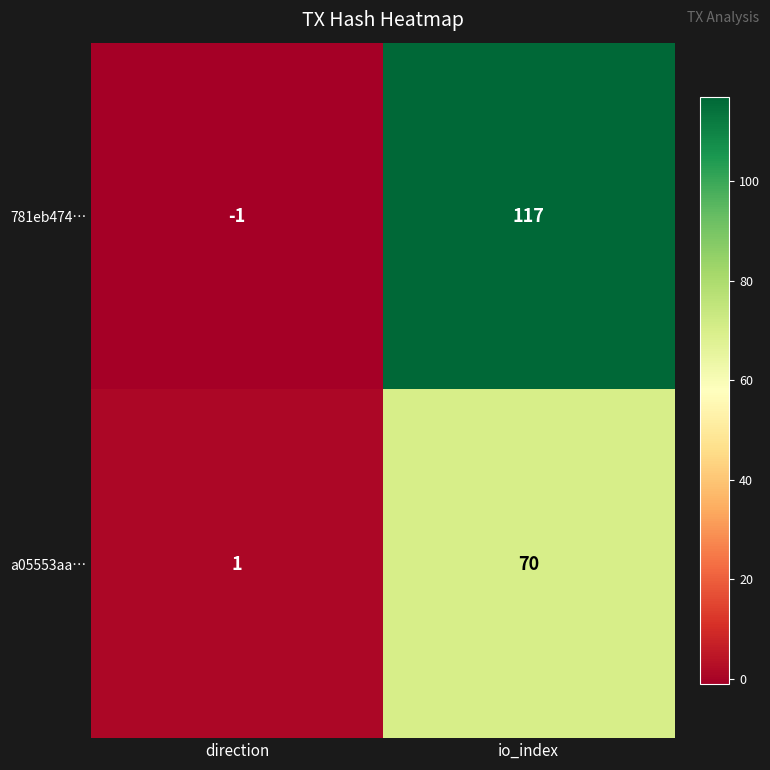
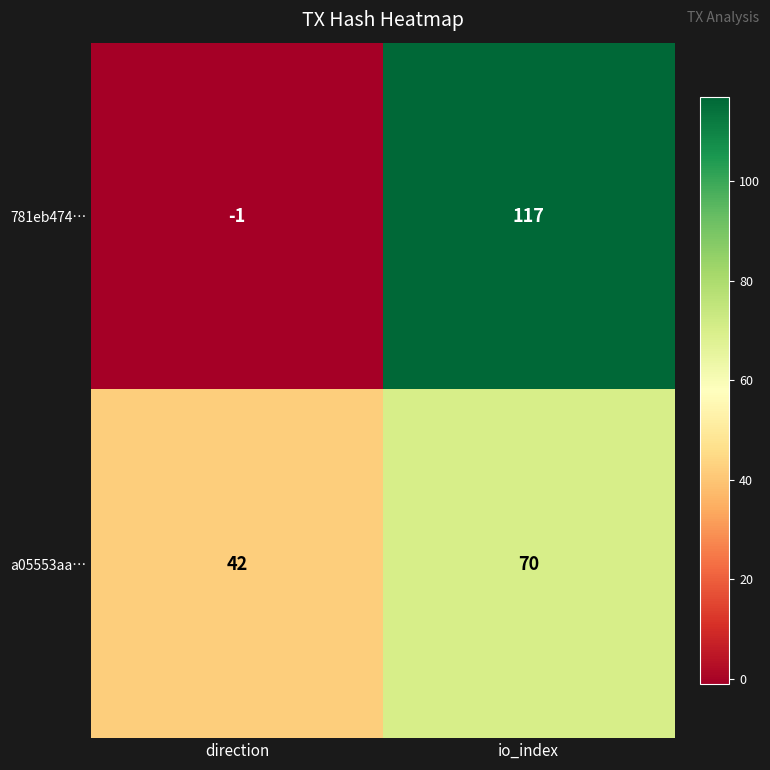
  {
    "781eb474…": {
      "direction": -1,
      "io_index": 117
    },
    "a05553aa…": {
-     "direction": 1,
+     "direction": 42,
      "io_index": 70
    }
  }
